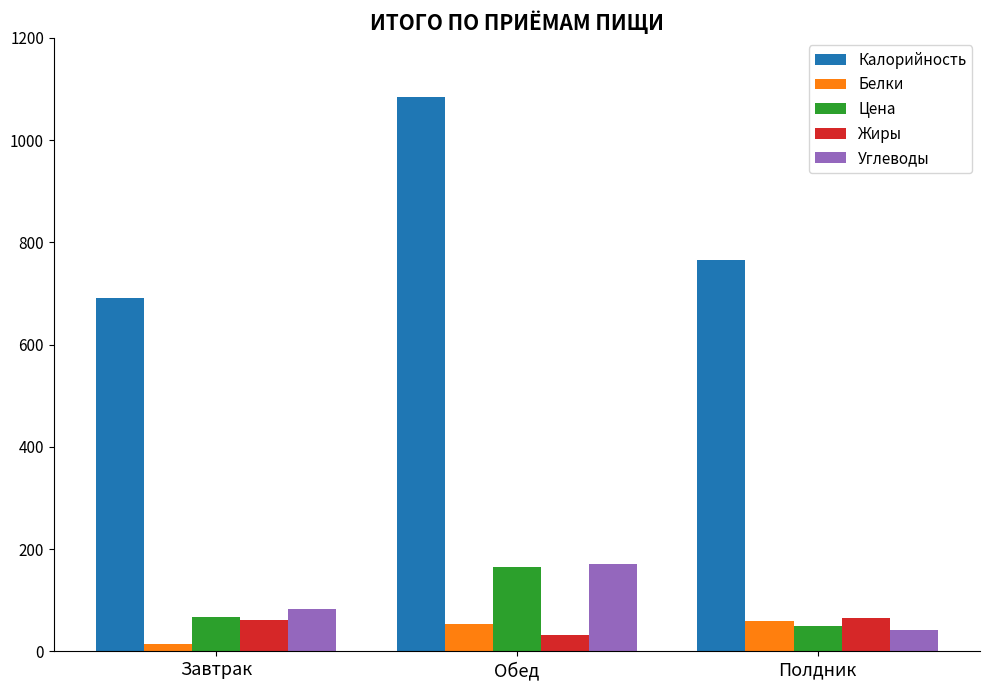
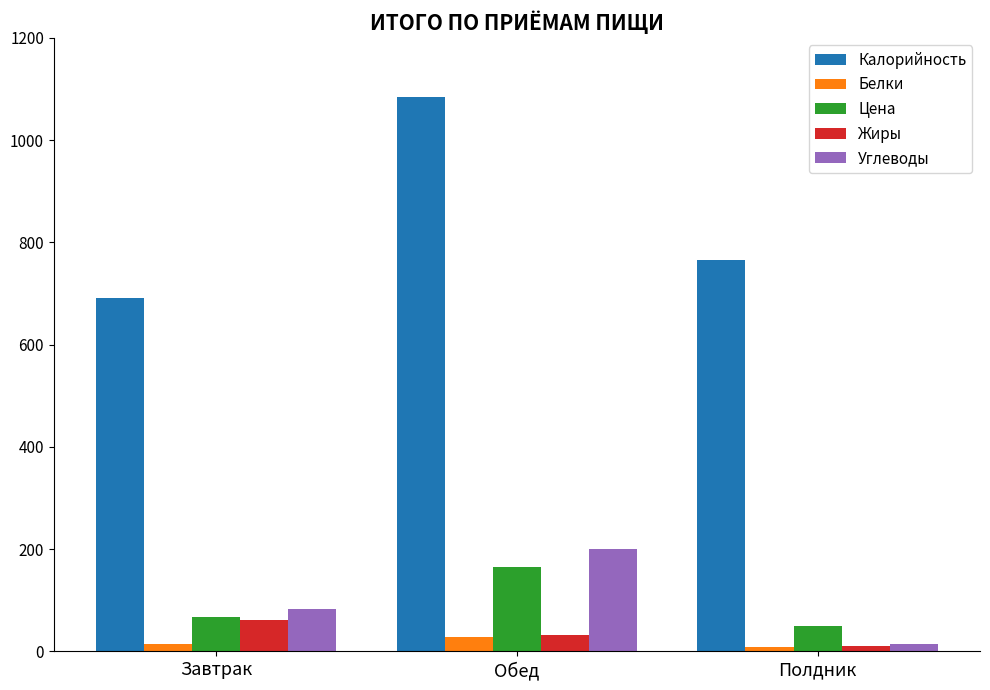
  {
    "Калорийность": {
      "Завтрак": 690,
      "Обед": 1090,
      "Полдник": 770
    },
    "Белки": {
      "Завтрак": 10,
-     "Обед": 50,
-     "Полдник": 60
+     "Обед": 30,
+     "Полдник": 10
    },
    "Цена": {
      "Завтрак": 70,
      "Обед": 170,
      "Полдник": 50
    },
    "Жиры": {
      "Завтрак": 60,
      "Обед": 30,
-     "Полдник": 70
+     "Полдник": 10
    },
    "Углеводы": {
      "Завтрак": 80,
-     "Обед": 170,
-     "Полдник": 40
+     "Обед": 200,
+     "Полдник": 10
    }
  }
